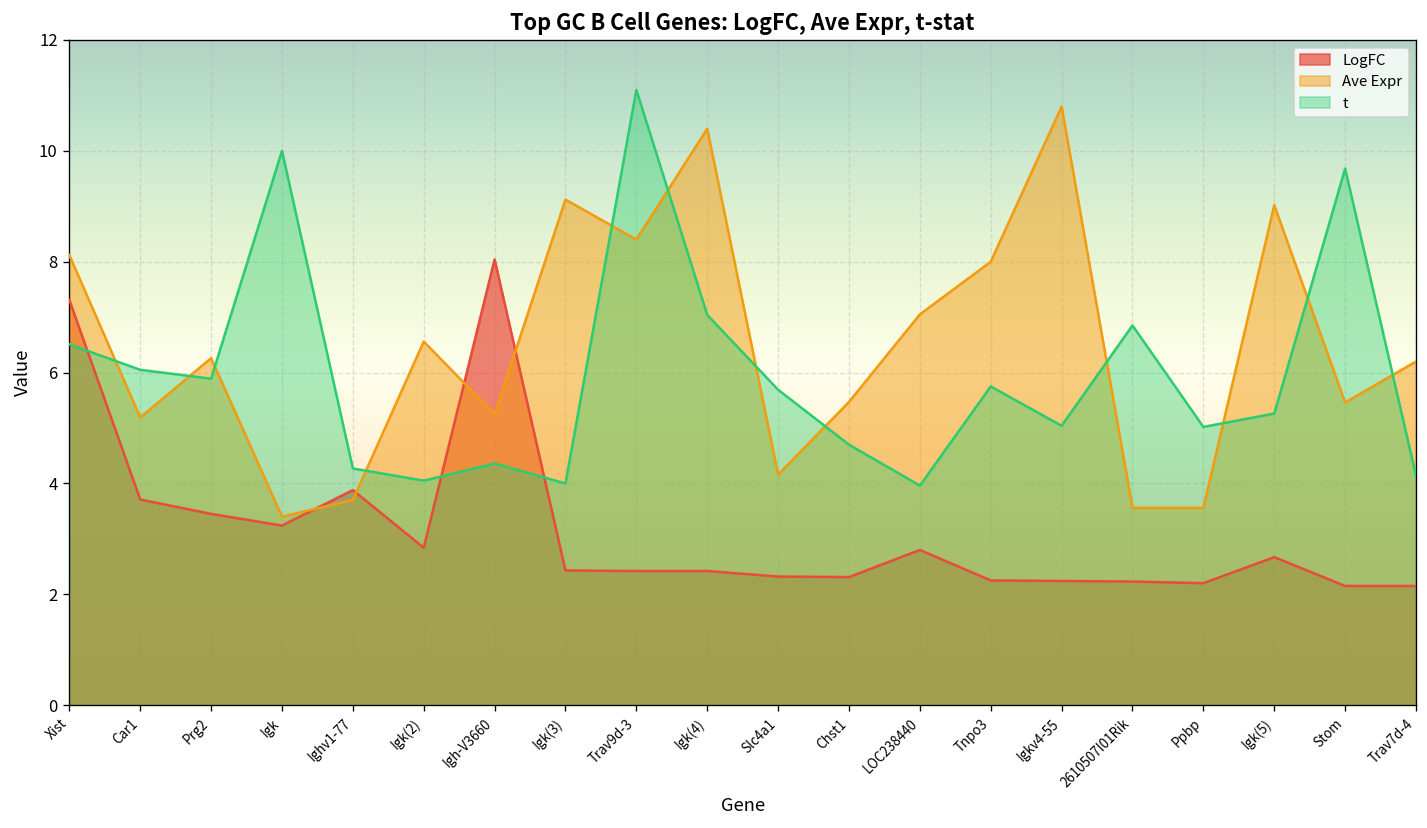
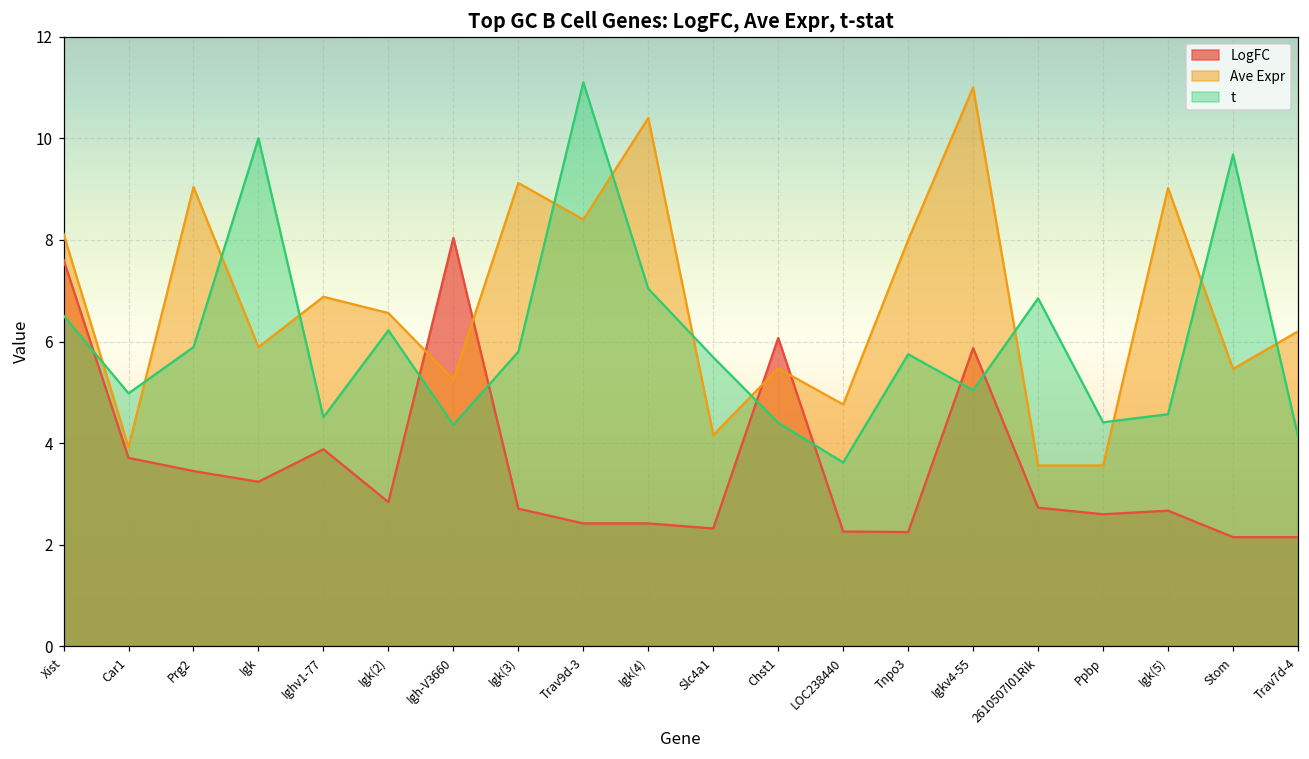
  {
    "LogFC": {
-     "Xist": 7.3,
+     "Xist": 7.6,
      "Car1": 3.7,
      "Prg2": 3.5,
      "Igk": 3.2,
      "Ighv1-77": 3.9,
      "Igk(2)": 2.8,
      "Igh-V3660": 8.0,
-     "Igk(3)": 2.4,
+     "Igk(3)": 2.7,
      "Trav9d-3": 2.4,
      "Igk(4)": 2.4,
      "Slc4a1": 2.3,
-     "Chst1": 2.3,
-     "LOC238440": 2.8,
+     "Chst1": 6.1,
+     "LOC238440": 2.3,
      "Tnpo3": 2.3,
-     "Igkv4-55": 2.2,
-     "2610507I01Rik": 2.2,
-     "Ppbp": 2.2,
+     "Igkv4-55": 5.9,
+     "2610507I01Rik": 2.7,
+     "Ppbp": 2.6,
      "Igk(5)": 2.7,
      "Stom": 2.2,
      "Trav7d-4": 2.2
    },
    "Ave Expr": {
      "Xist": 8.1,
-     "Car1": 5.2,
-     "Prg2": 6.3,
-     "Igk": 3.4,
-     "Ighv1-77": 3.7,
+     "Car1": 3.9,
+     "Prg2": 9.0,
+     "Igk": 5.9,
+     "Ighv1-77": 6.9,
      "Igk(2)": 6.6,
      "Igh-V3660": 5.3,
      "Igk(3)": 9.1,
      "Trav9d-3": 8.4,
      "Igk(4)": 10.4,
      "Slc4a1": 4.2,
      "Chst1": 5.5,
-     "LOC238440": 7.1,
+     "LOC238440": 4.8,
      "Tnpo3": 8.0,
-     "Igkv4-55": 10.8,
+     "Igkv4-55": 11.0,
      "2610507I01Rik": 3.6,
      "Ppbp": 3.6,
      "Igk(5)": 9.0,
      "Stom": 5.5,
      "Trav7d-4": 6.2
    },
    "t": {
      "Xist": 6.5,
-     "Car1": 6.1,
+     "Car1": 5.0,
      "Prg2": 5.9,
      "Igk": 10.0,
-     "Ighv1-77": 4.3,
-     "Igk(2)": 4.1,
+     "Ighv1-77": 4.5,
+     "Igk(2)": 6.2,
      "Igh-V3660": 4.4,
-     "Igk(3)": 4.0,
+     "Igk(3)": 5.8,
      "Trav9d-3": 11.1,
      "Igk(4)": 7.0,
      "Slc4a1": 5.7,
-     "Chst1": 4.7,
-     "LOC238440": 4.0,
+     "Chst1": 4.4,
+     "LOC238440": 3.6,
      "Tnpo3": 5.8,
      "Igkv4-55": 5.0,
      "2610507I01Rik": 6.9,
-     "Ppbp": 5.0,
-     "Igk(5)": 5.3,
+     "Ppbp": 4.4,
+     "Igk(5)": 4.6,
      "Stom": 9.7,
      "Trav7d-4": 4.1
    }
  }
